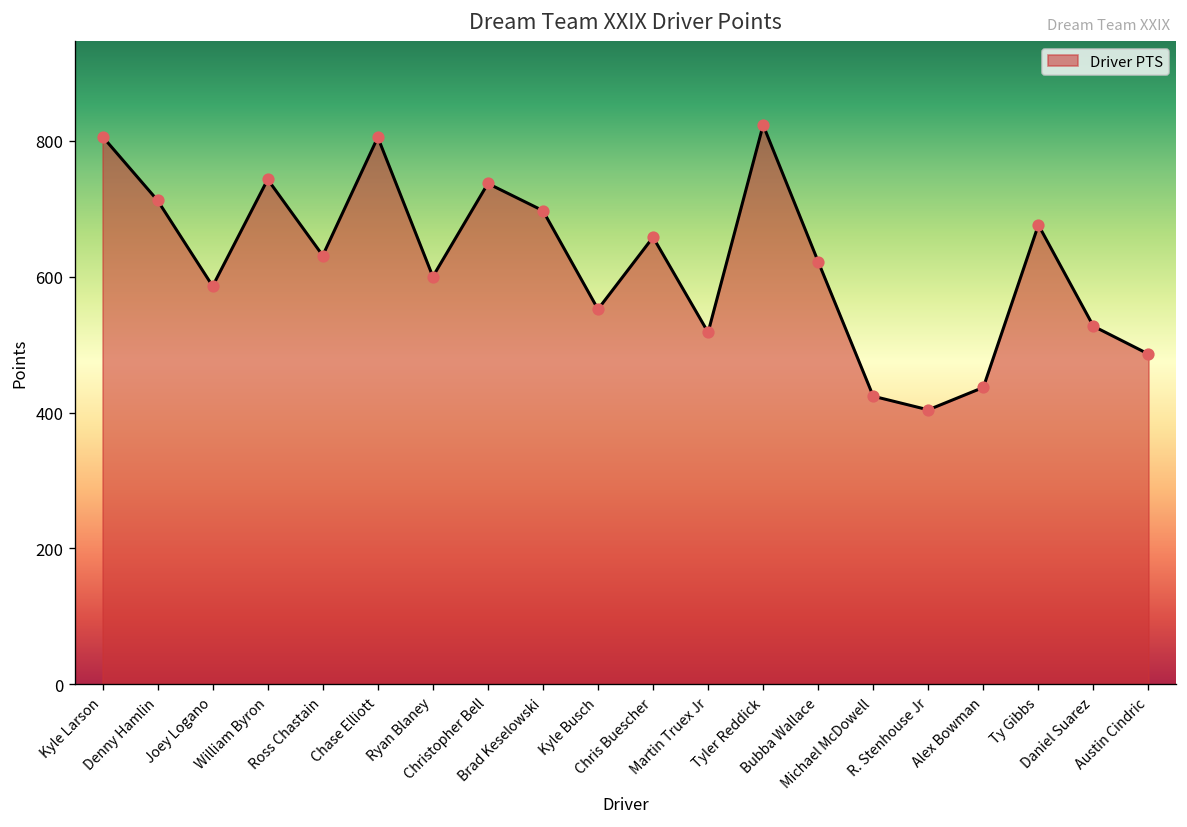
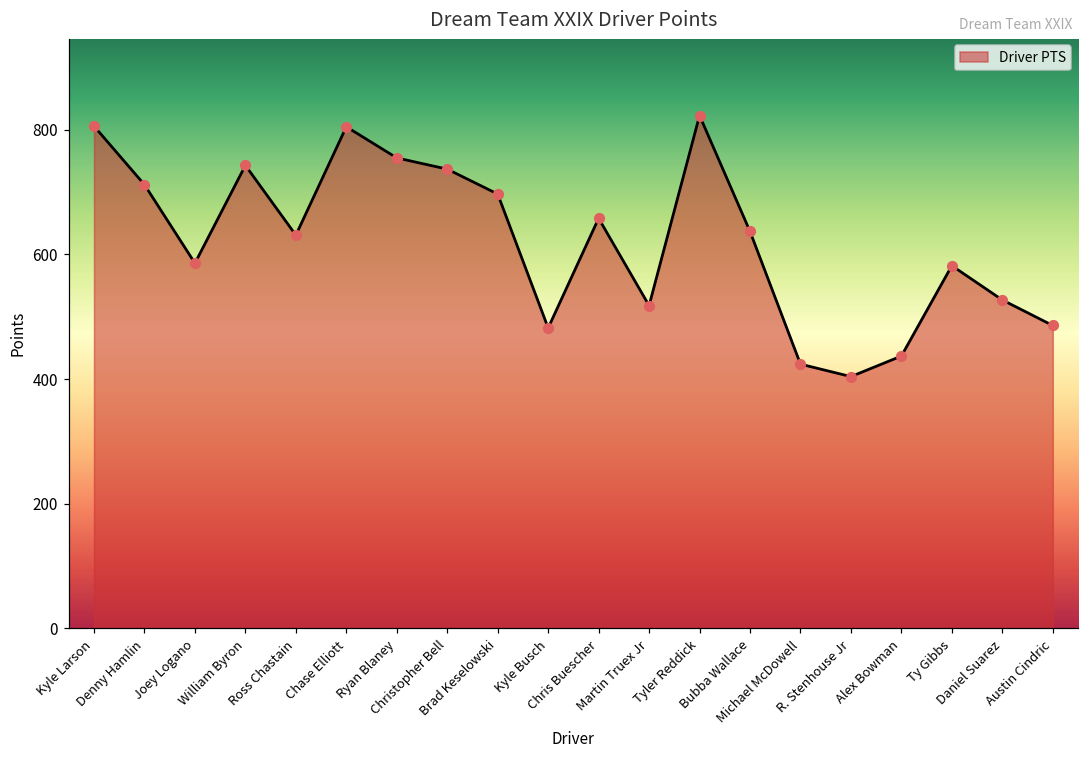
  {
    "Kyle Larson": 810,
    "Denny Hamlin": 710,
    "Joey Logano": 590,
    "William Byron": 740,
    "Ross Chastain": 630,
    "Chase Elliott": 810,
-   "Ryan Blaney": 600,
+   "Ryan Blaney": 760,
    "Christopher Bell": 740,
    "Brad Keselowski": 700,
-   "Kyle Busch": 550,
+   "Kyle Busch": 480,
    "Chris Buescher": 660,
    "Martin Truex Jr": 520,
    "Tyler Reddick": 820,
-   "Bubba Wallace": 620,
+   "Bubba Wallace": 640,
    "Michael McDowell": 420,
    "R. Stenhouse Jr": 400,
    "Alex Bowman": 440,
-   "Ty Gibbs": 680,
+   "Ty Gibbs": 580,
    "Daniel Suarez": 530,
    "Austin Cindric": 490
  }
